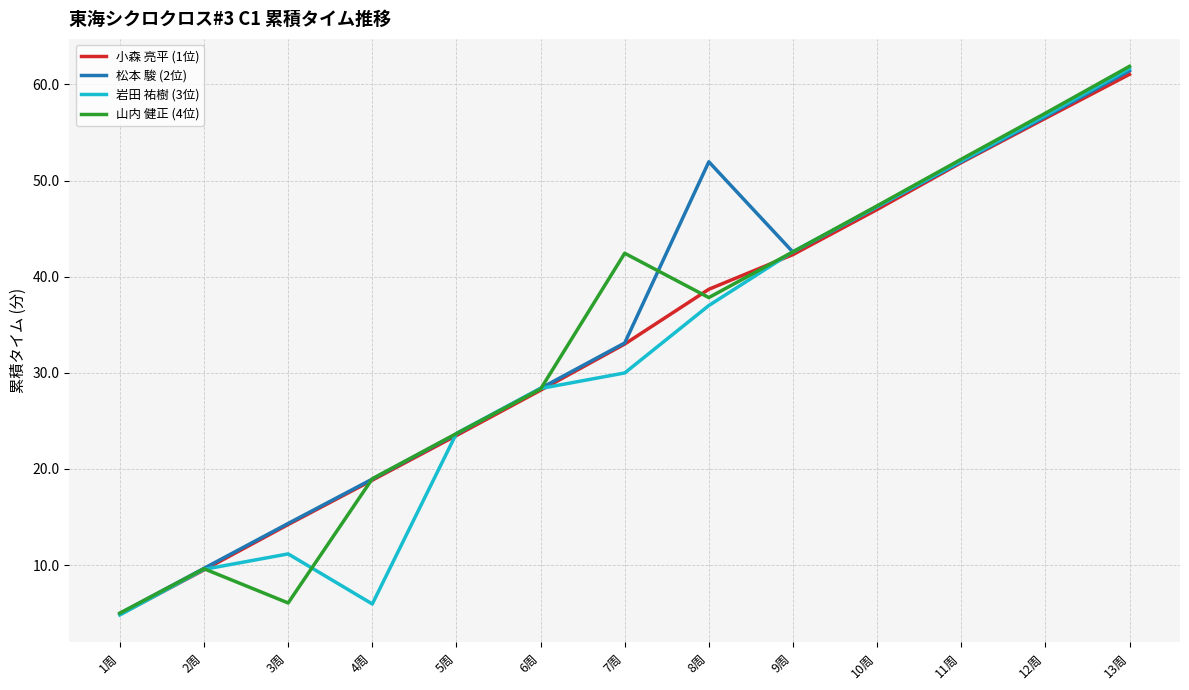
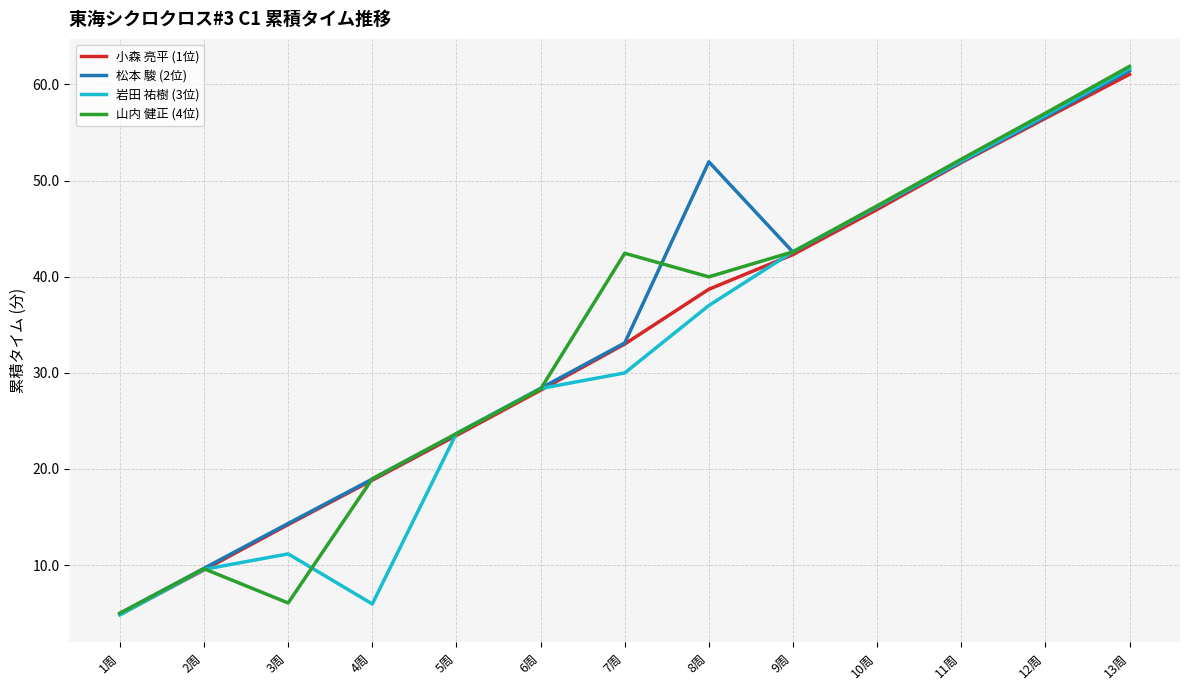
  {
    "小森 亮平 (1位)": {
      "8周": 39,
      "10周": 47,
      "13周": 61
    },
    "松本 駿 (2位)": {
      "8周": 52
    },
    "岩田 祐樹 (3位)": {
      "3周": 11,
      "4周": 6,
      "7周": 30,
      "8周": 37
    },
    "山内 健正 (4位)": {
      "3周": 6,
      "7周": 42,
-     "8周": 38
+     "8周": 40
    }
  }
